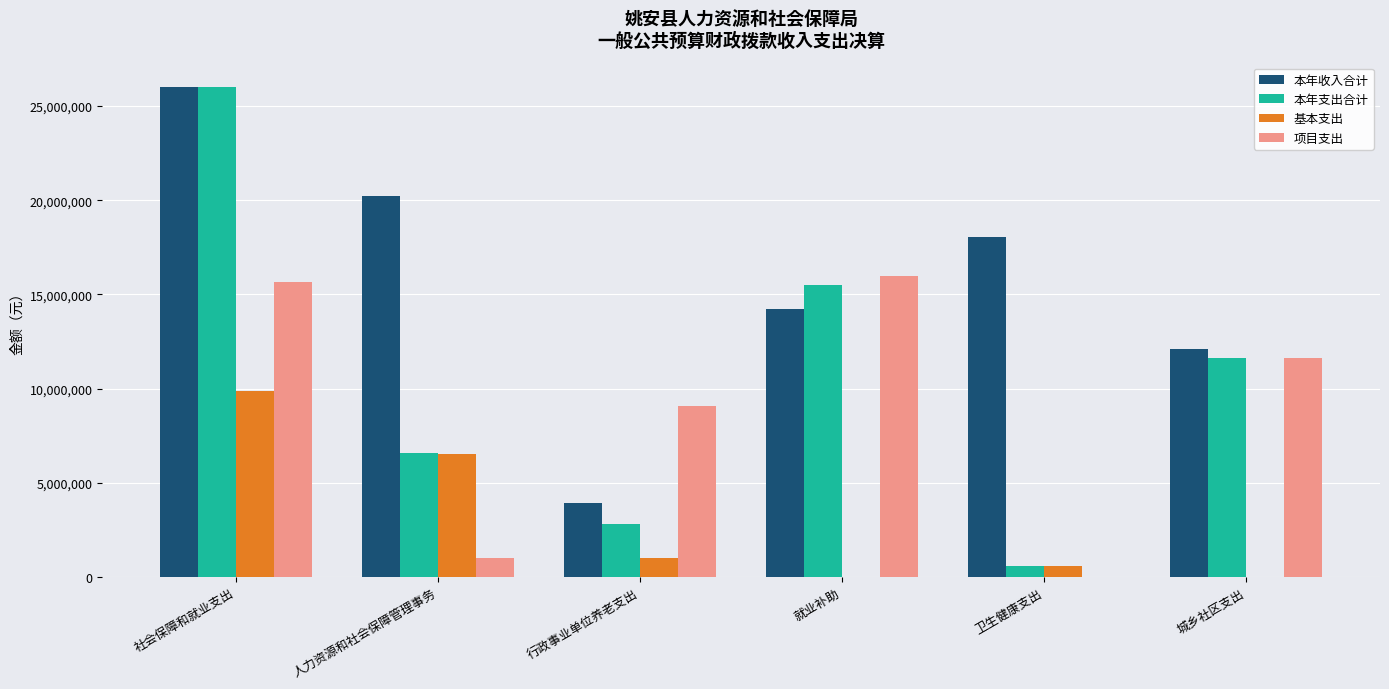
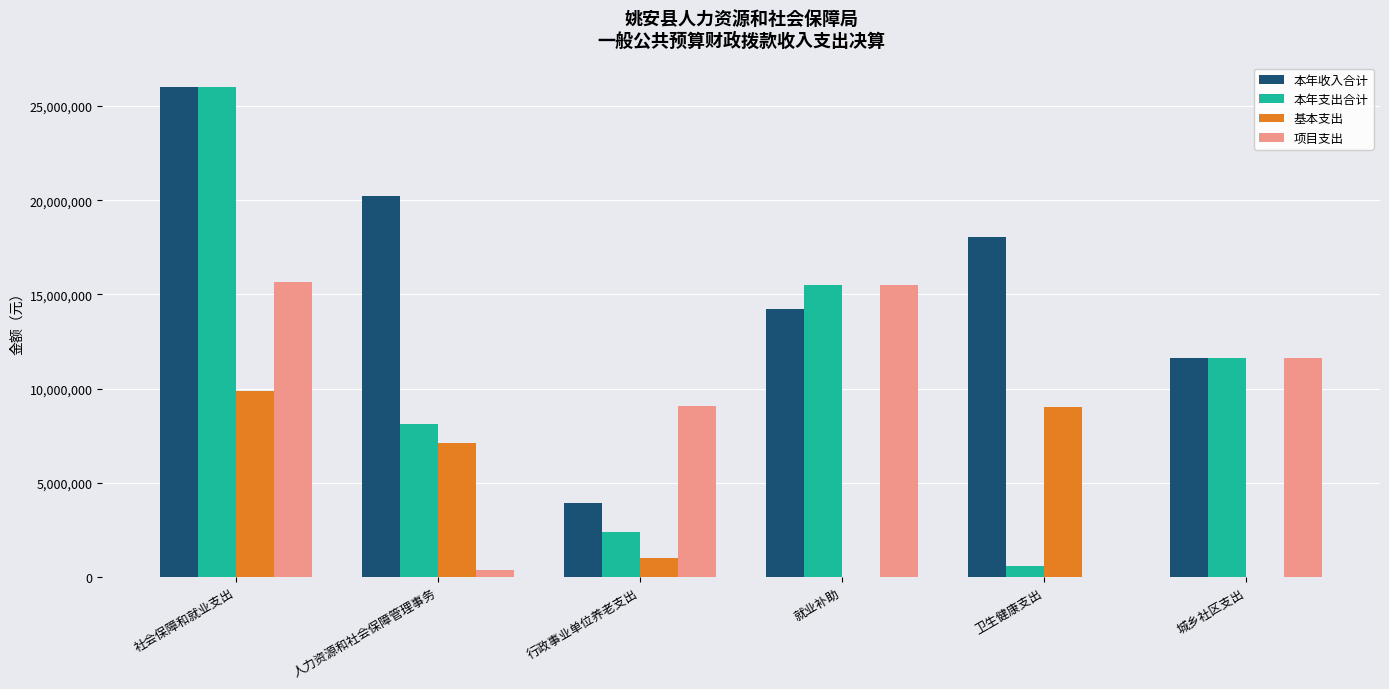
  {
    "本年收入合计": {
      "社会保障和就业支出": "26,000,000",
      "人力资源和社会保障管理事务": "20,200,000",
      "行政事业单位养老支出": "3,900,000",
      "就业补助": "14,200,000",
      "卫生健康支出": "18,000,000",
-     "城乡社区支出": "12,100,000"
+     "城乡社区支出": "11,600,000"
    },
    "本年支出合计": {
      "社会保障和就业支出": "26,000,000",
-     "人力资源和社会保障管理事务": "6,600,000",
-     "行政事业单位养老支出": "2,800,000",
+     "人力资源和社会保障管理事务": "8,100,000",
+     "行政事业单位养老支出": "2,400,000",
      "就业补助": "15,500,000",
      "卫生健康支出": "600,000",
      "城乡社区支出": "11,600,000"
    },
    "基本支出": {
      "社会保障和就业支出": "9,800,000",
-     "人力资源和社会保障管理事务": "6,500,000",
+     "人力资源和社会保障管理事务": "7,100,000",
      "行政事业单位养老支出": "1,000,000",
      "就业补助": "0",
-     "卫生健康支出": "600,000",
+     "卫生健康支出": "9,000,000",
      "城乡社区支出": "0"
    },
    "项目支出": {
      "社会保障和就业支出": "15,600,000",
-     "人力资源和社会保障管理事务": "1,000,000",
+     "人力资源和社会保障管理事务": "400,000",
      "行政事业单位养老支出": "9,100,000",
-     "就业补助": "16,000,000",
+     "就业补助": "15,500,000",
      "卫生健康支出": "0",
      "城乡社区支出": "11,600,000"
    }
  }
